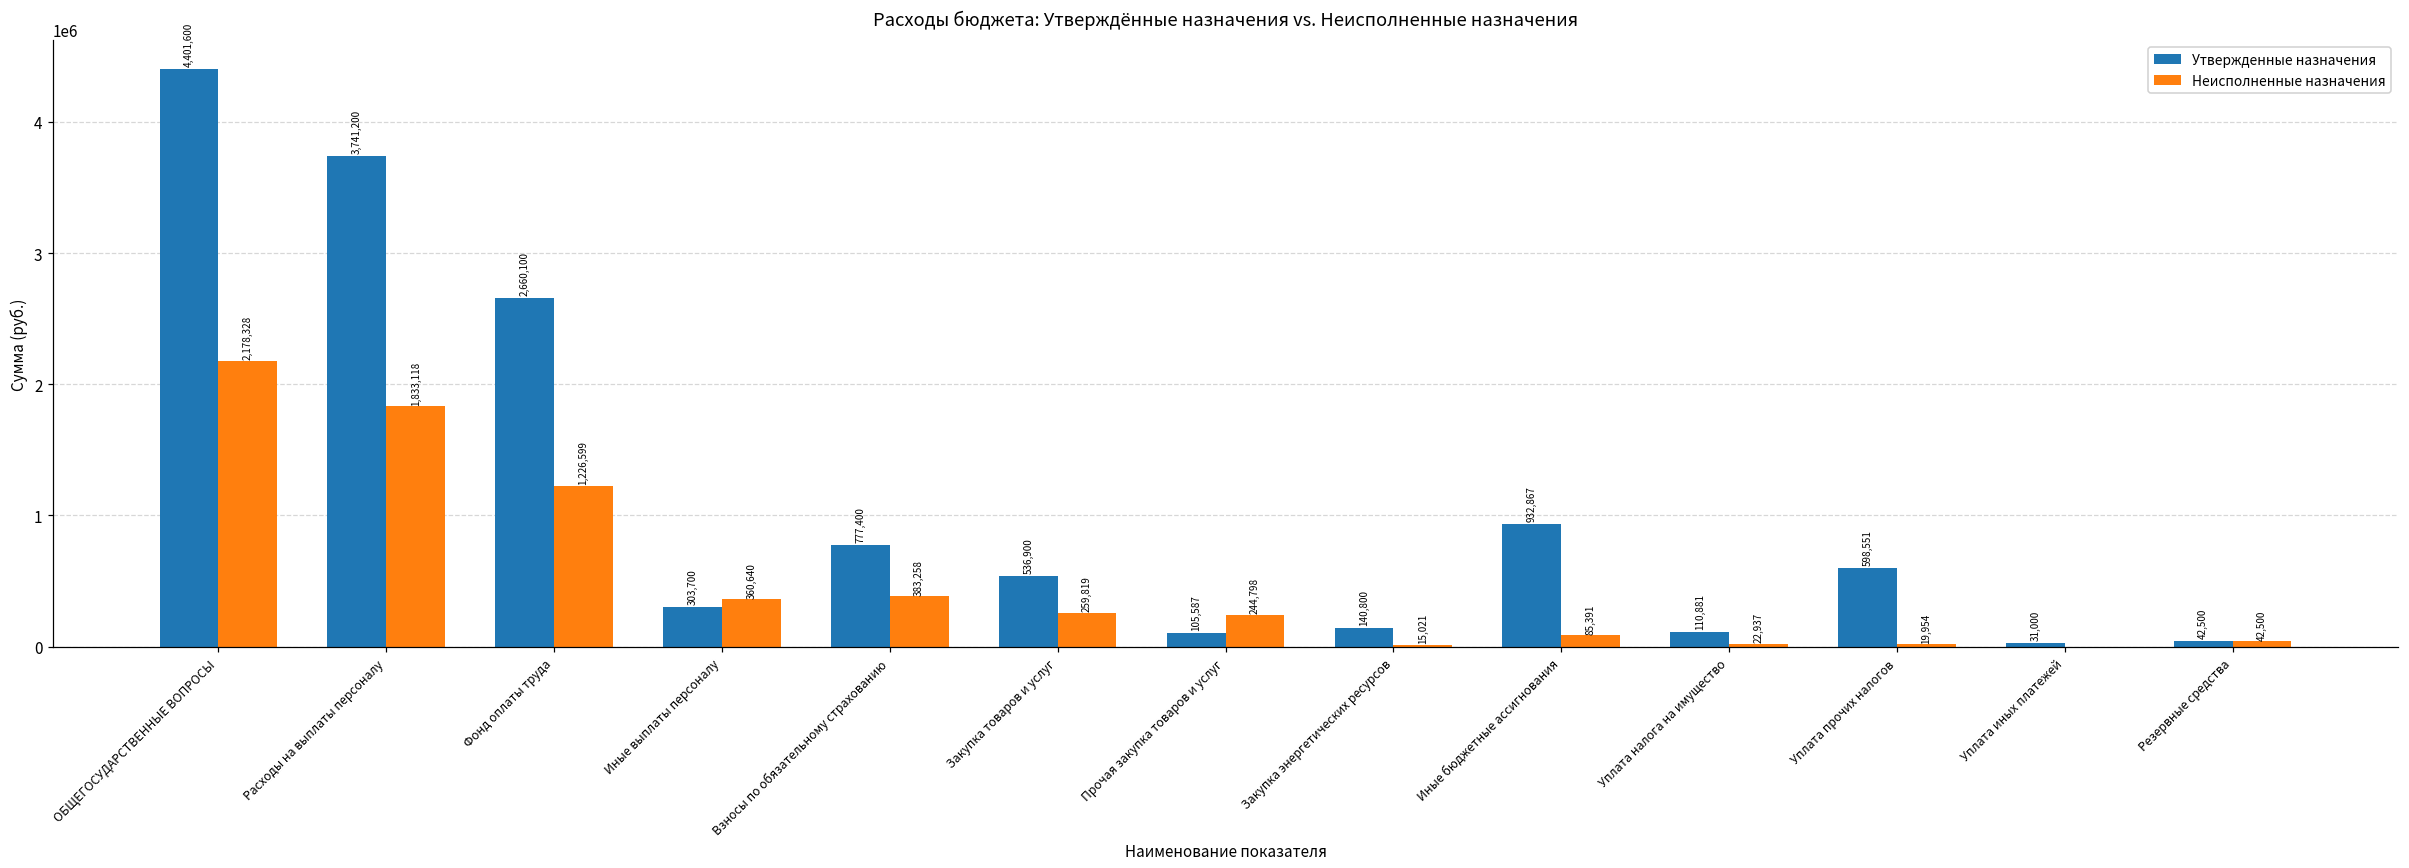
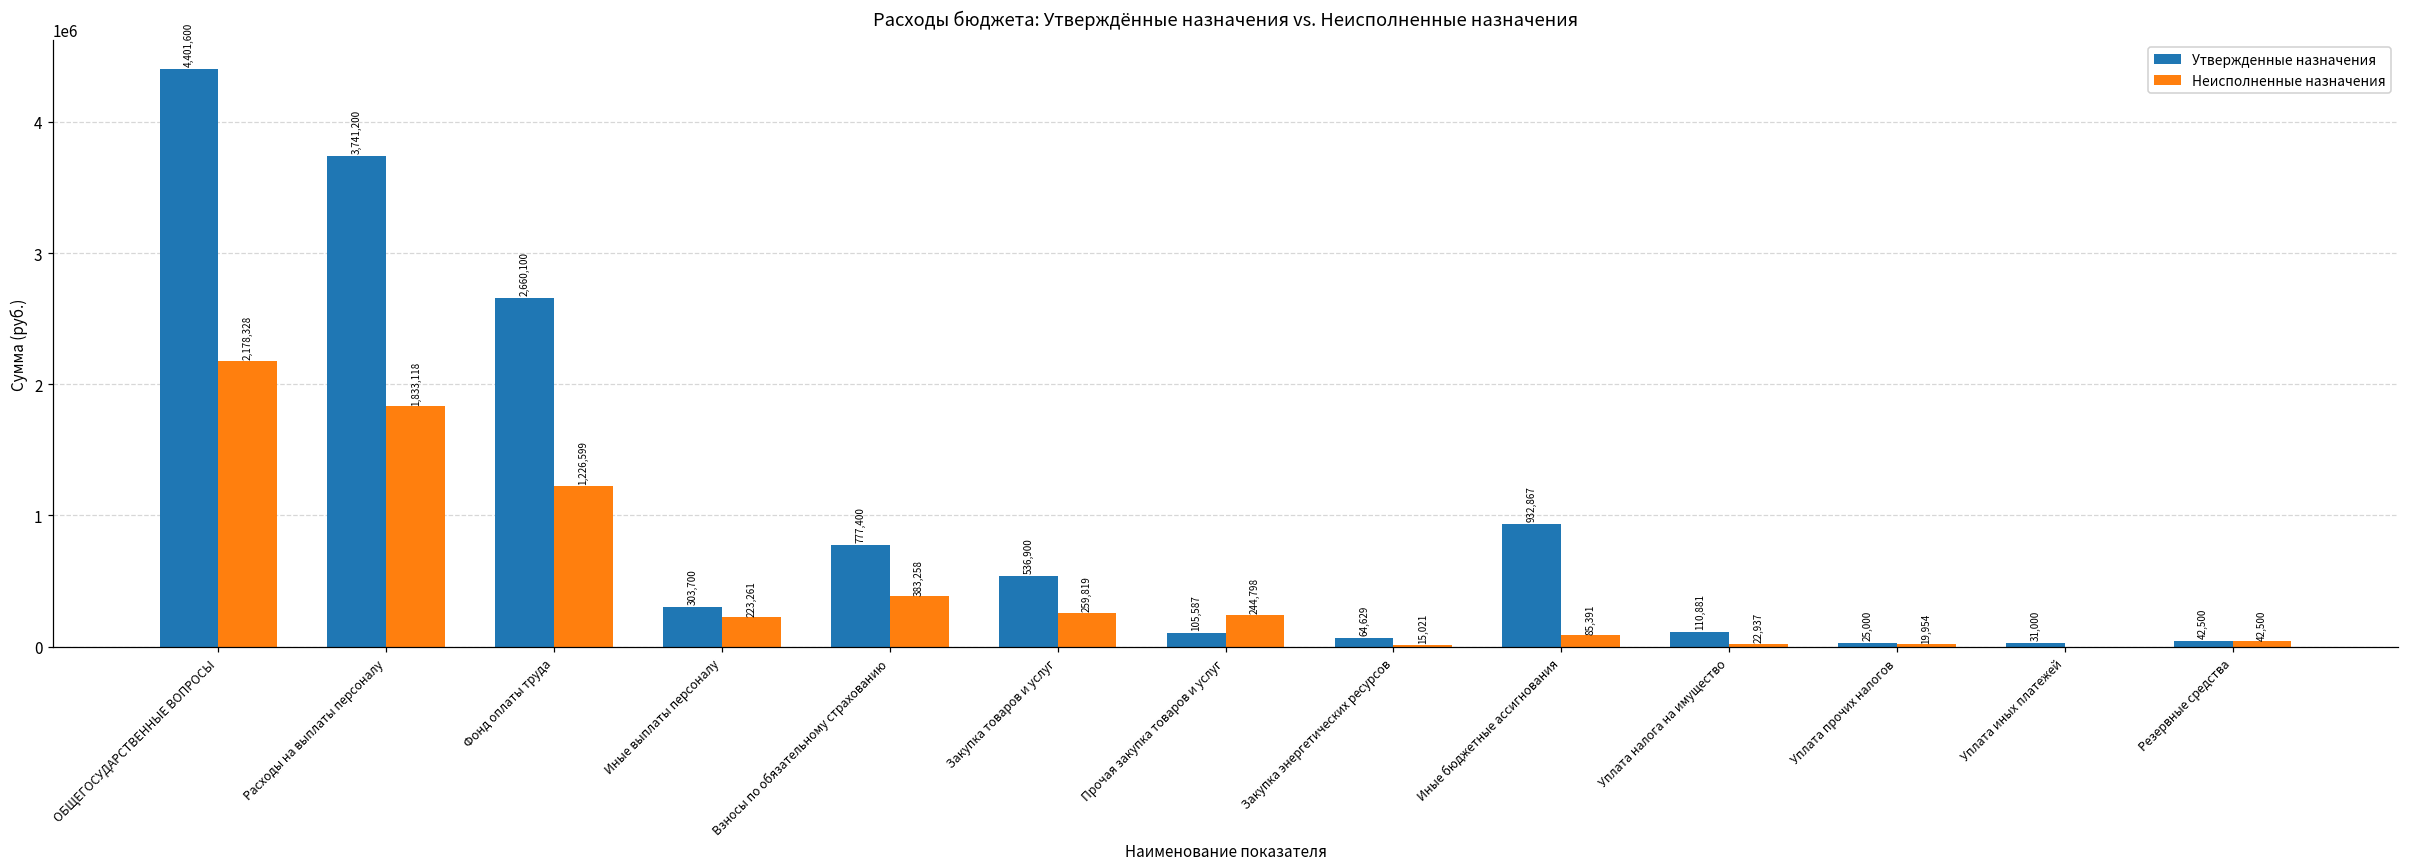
  {
    "Утвержденные назначения": {
      "ОБЩЕГОСУДАРСТВЕННЫЕ ВОПРОСЫ": "4,401,600",
      "Расходы на выплаты персоналу": "3,741,200",
      "Фонд оплаты труда": "2,660,100",
      "Иные выплаты персоналу": "303,700",
      "Взносы по обязательному страхованию": "777,400",
      "Закупка товаров и услуг": "536,900",
      "Прочая закупка товаров и услуг": "105,587",
-     "Закупка энергетических ресурсов": "140,800",
+     "Закупка энергетических ресурсов": "64,629",
      "Иные бюджетные ассигнования": "932,867",
      "Уплата налога на имущество": "110,881",
-     "Уплата прочих налогов": "598,551",
+     "Уплата прочих налогов": "25,000",
      "Уплата иных платежей": "31,000",
      "Резервные средства": "42,500"
    },
    "Неисполненные назначения": {
      "ОБЩЕГОСУДАРСТВЕННЫЕ ВОПРОСЫ": "2,178,328",
      "Расходы на выплаты персоналу": "1,833,118",
      "Фонд оплаты труда": "1,226,599",
-     "Иные выплаты персоналу": "360,640",
+     "Иные выплаты персоналу": "223,261",
      "Взносы по обязательному страхованию": "383,258",
      "Закупка товаров и услуг": "259,819",
      "Прочая закупка товаров и услуг": "244,798",
      "Закупка энергетических ресурсов": "15,021",
      "Иные бюджетные ассигнования": "85,391",
      "Уплата налога на имущество": "22,937",
      "Уплата прочих налогов": "19,954",
      "Резервные средства": "42,500"
    }
  }
